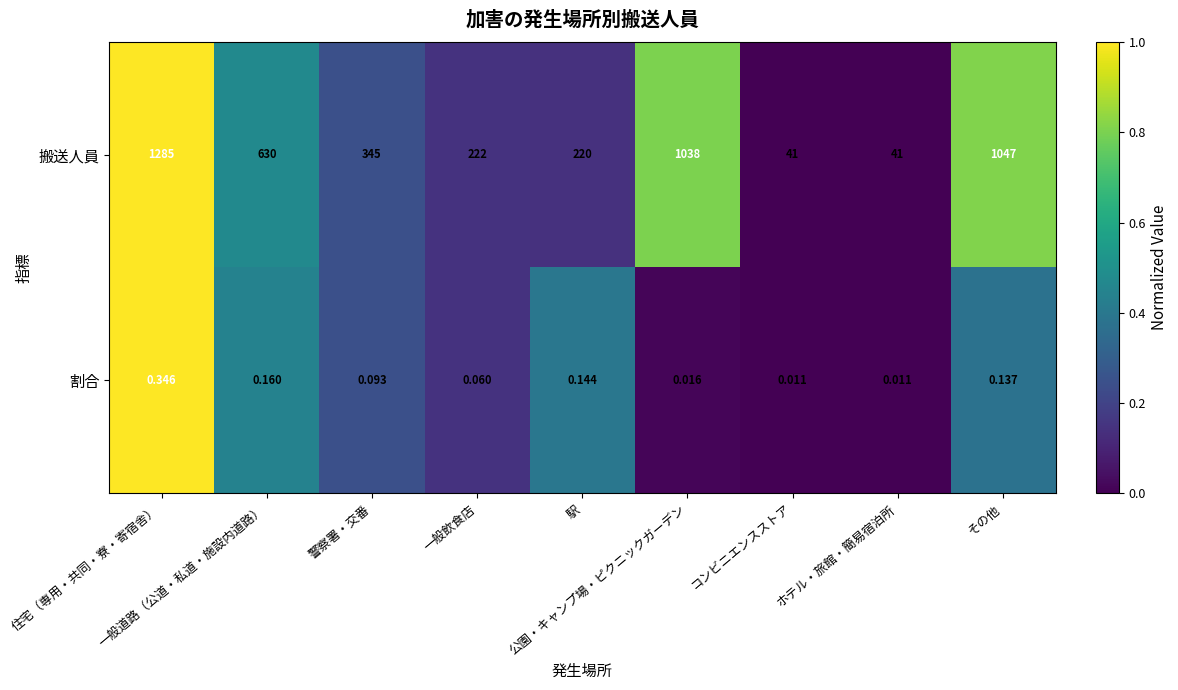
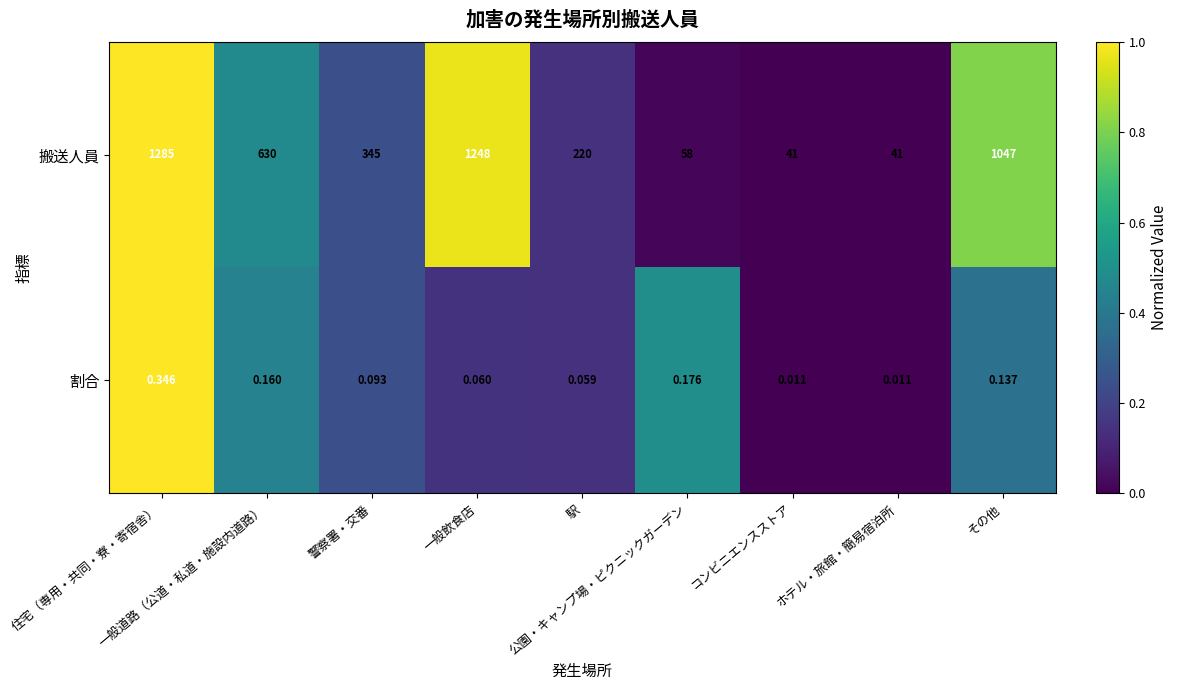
  {
    "搬送人員": {
      "住宅（専用・共同・寮・寄宿舎）": 1285,
      "一般道路（公道・私道・施設内道路）": 630,
      "警察署・交番": 345,
-     "一般飲食店": 222,
+     "一般飲食店": 1248,
      "駅": 220,
-     "公園・キャンプ場・ピクニックガーデン": 1038,
+     "公園・キャンプ場・ピクニックガーデン": 58,
      "コンビニエンスストア": 41,
      "ホテル・旅館・簡易宿泊所": 41,
      "その他": 1047
    },
    "割合": {
      "住宅（専用・共同・寮・寄宿舎）": 0.346,
      "一般道路（公道・私道・施設内道路）": 0.160,
      "警察署・交番": 0.093,
      "一般飲食店": 0.060,
-     "駅": 0.144,
-     "公園・キャンプ場・ピクニックガーデン": 0.016,
+     "駅": 0.059,
+     "公園・キャンプ場・ピクニックガーデン": 0.176,
      "コンビニエンスストア": 0.011,
      "ホテル・旅館・簡易宿泊所": 0.011,
      "その他": 0.137
    }
  }
